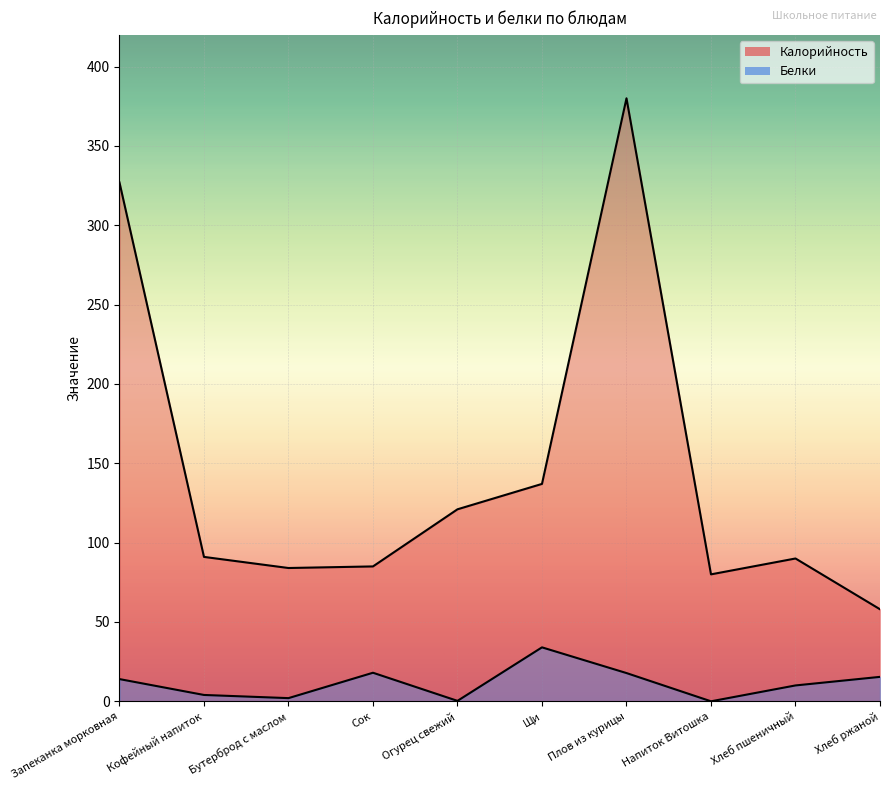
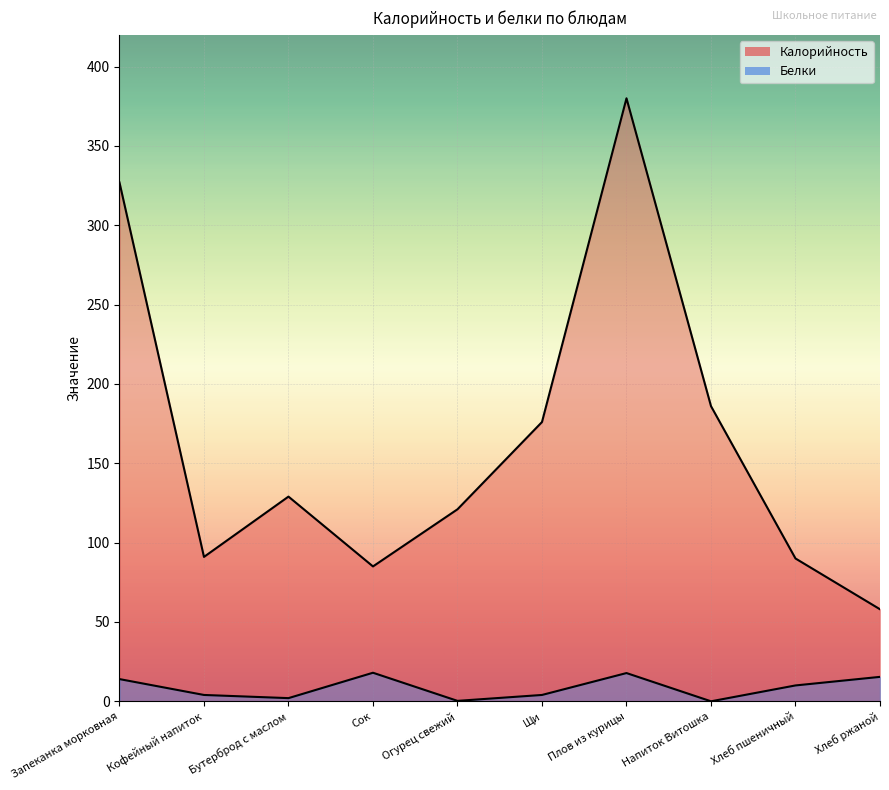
  {
    "Калорийность": {
      "Запеканка морковная": 327,
      "Кофейный напиток": 91,
-     "Бутерброд с маслом": 84,
+     "Бутерброд с маслом": 129,
      "Сок": 85,
      "Огурец свежий": 121,
-     "Щи": 137,
+     "Щи": 176,
      "Плов из курицы": 380,
-     "Напиток Витошка": 80,
+     "Напиток Витошка": 186,
      "Хлеб пшеничный": 90,
      "Хлеб ржаной": 58
    },
    "Белки": {
      "Запеканка морковная": 14,
      "Кофейный напиток": 4,
      "Бутерброд с маслом": 2,
      "Сок": 18,
      "Огурец свежий": 0,
-     "Щи": 34,
+     "Щи": 4,
      "Плов из курицы": 18,
      "Напиток Витошка": 0,
      "Хлеб пшеничный": 10,
      "Хлеб ржаной": 15
    }
  }
